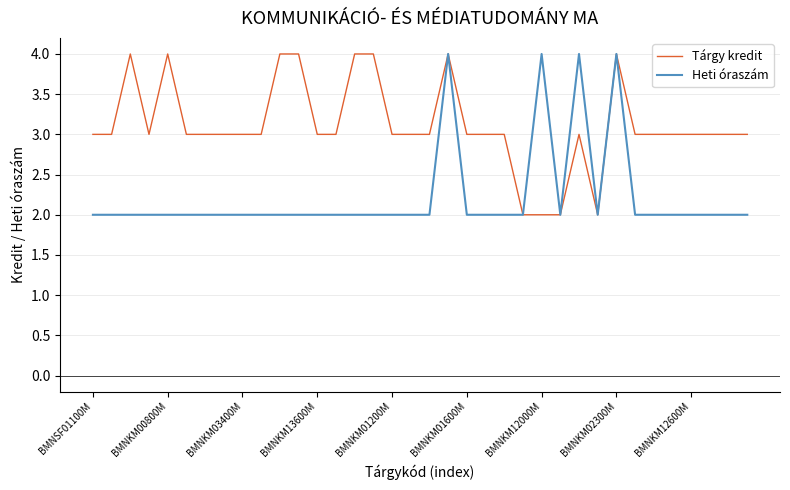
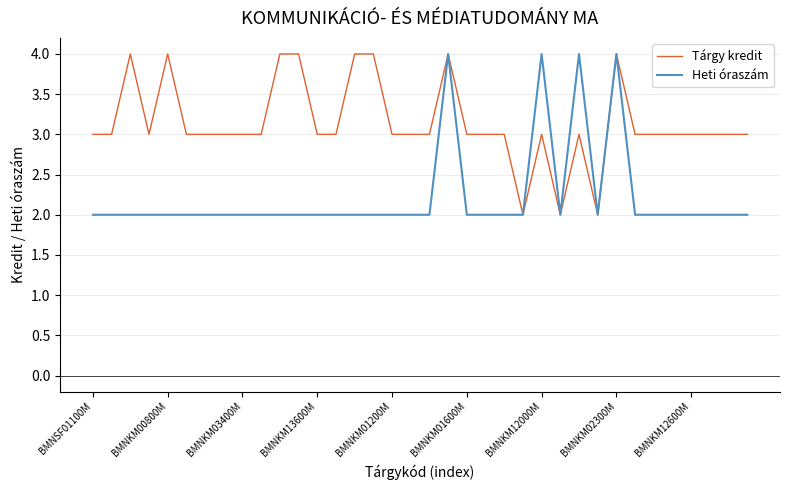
  {
    "Tárgy kredit": {
      "BMNSF01100M": 3,
      "BMNKM00800M": 4,
      "BMNKM03400M": 3,
      "BMNKM13600M": 3,
      "BMNKM01200M": 3,
      "BMNKM01600M": 3,
-     "BMNKM12000M": 2,
+     "BMNKM12000M": 3,
      "BMNKM12600M": 3
    },
    "Heti óraszám": {
      "BMNSF01100M": 2,
      "BMNKM00800M": 2,
      "BMNKM03400M": 2,
      "BMNKM13600M": 2,
      "BMNKM01200M": 2,
      "BMNKM01600M": 2,
      "BMNKM12000M": 4,
      "BMNKM12600M": 2
    }
  }
